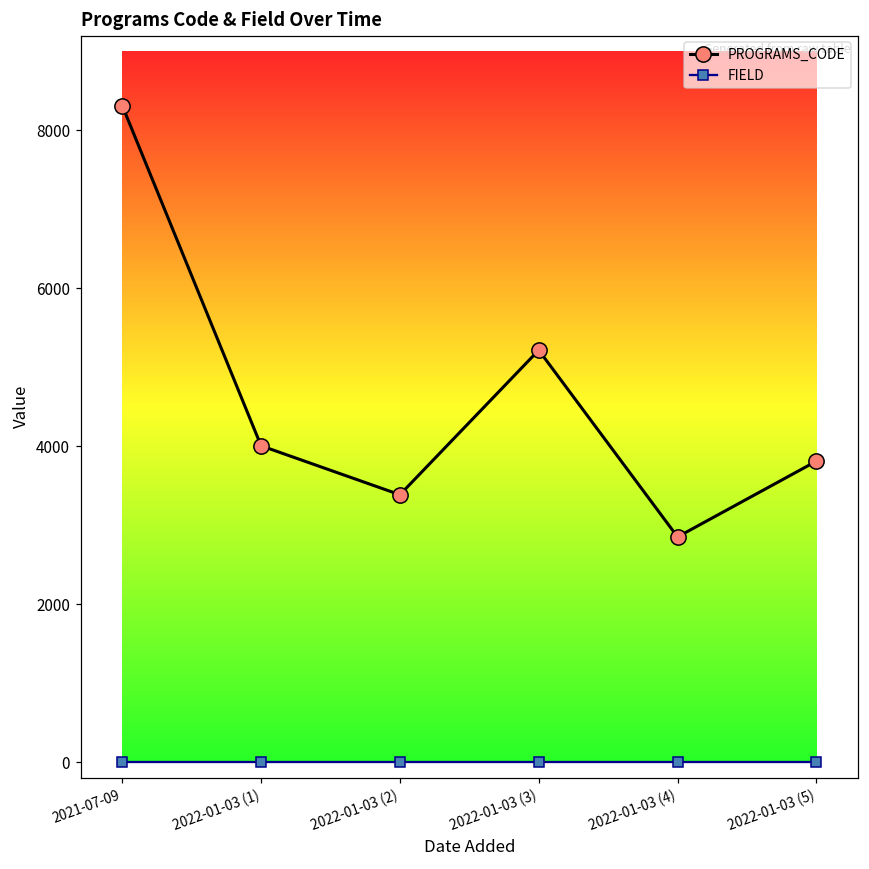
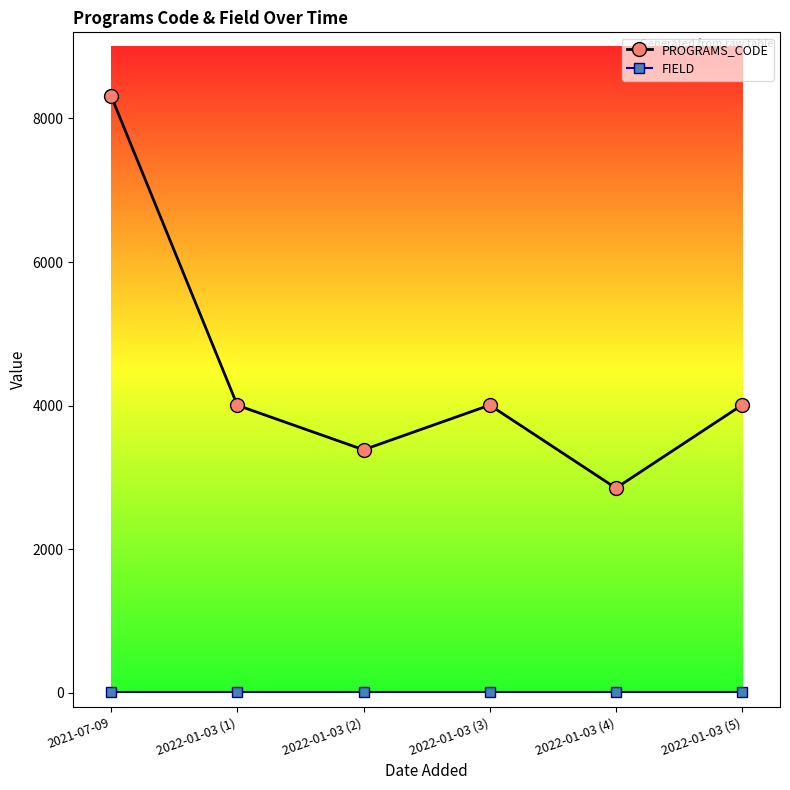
  {
    "PROGRAMS_CODE": {
      "2021-07-09": 8300,
      "2022-01-03 (1)": 4000,
      "2022-01-03 (2)": 3400,
-     "2022-01-03 (3)": 5200,
+     "2022-01-03 (3)": 4000,
      "2022-01-03 (4)": 2900,
-     "2022-01-03 (5)": 3800
+     "2022-01-03 (5)": 4000
    },
    "FIELD": {
      "2021-07-09": 0,
      "2022-01-03 (1)": 0,
      "2022-01-03 (2)": 0,
      "2022-01-03 (3)": 0,
      "2022-01-03 (4)": 0,
      "2022-01-03 (5)": 0
    }
  }
